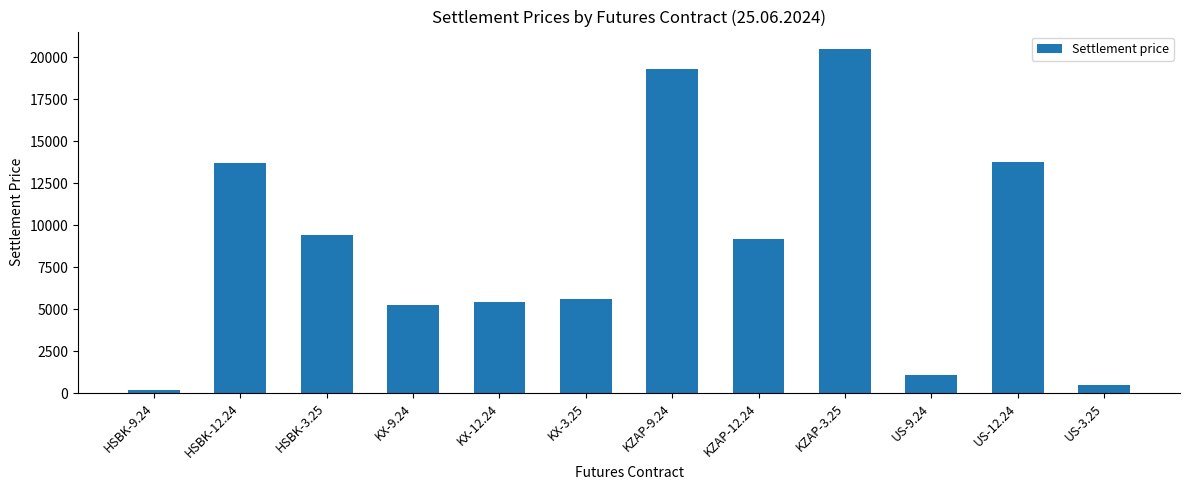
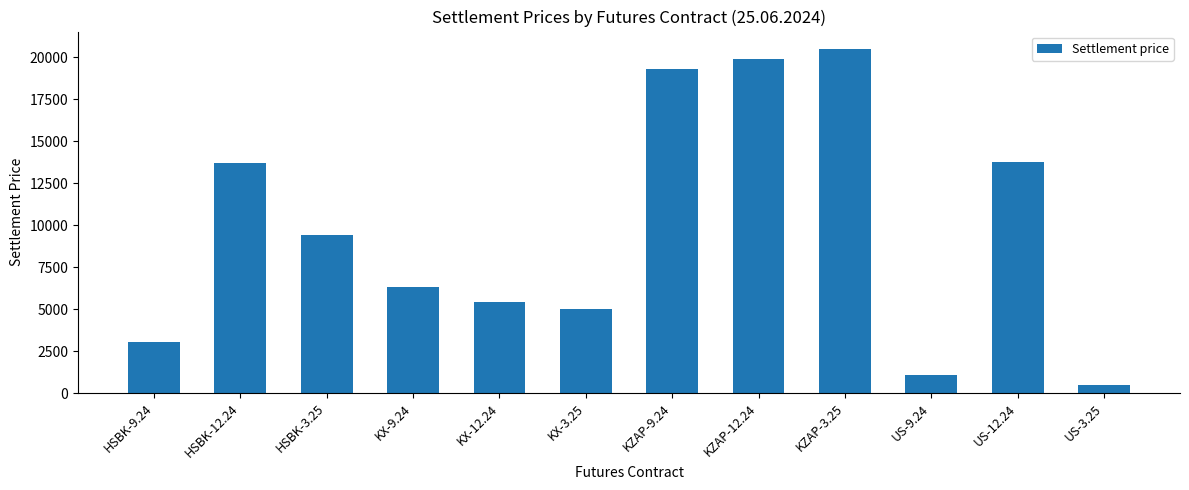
  {
-   "HSBK-9.24": 200,
+   "HSBK-9.24": 3100,
    "HSBK-12.24": 13700,
    "HSBK-3.25": 9400,
-   "KX-9.24": 5300,
+   "KX-9.24": 6300,
    "KX-12.24": 5400,
-   "KX-3.25": 5600,
+   "KX-3.25": 5000,
    "KZAP-9.24": 19300,
-   "KZAP-12.24": 9100,
+   "KZAP-12.24": 19900,
    "KZAP-3.25": 20500,
    "US-9.24": 1000,
    "US-12.24": 13800,
    "US-3.25": 500
  }
